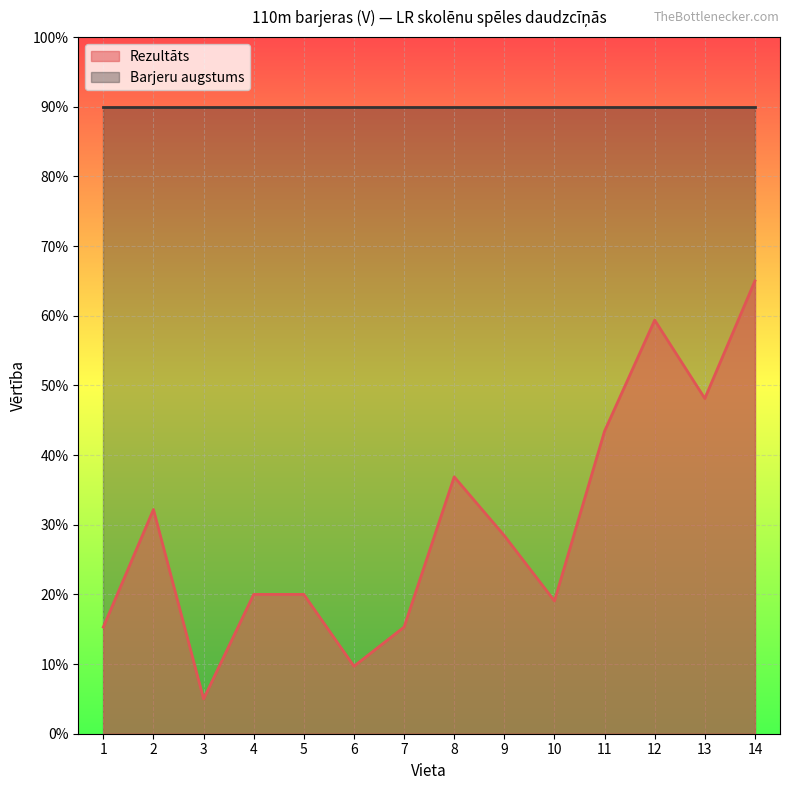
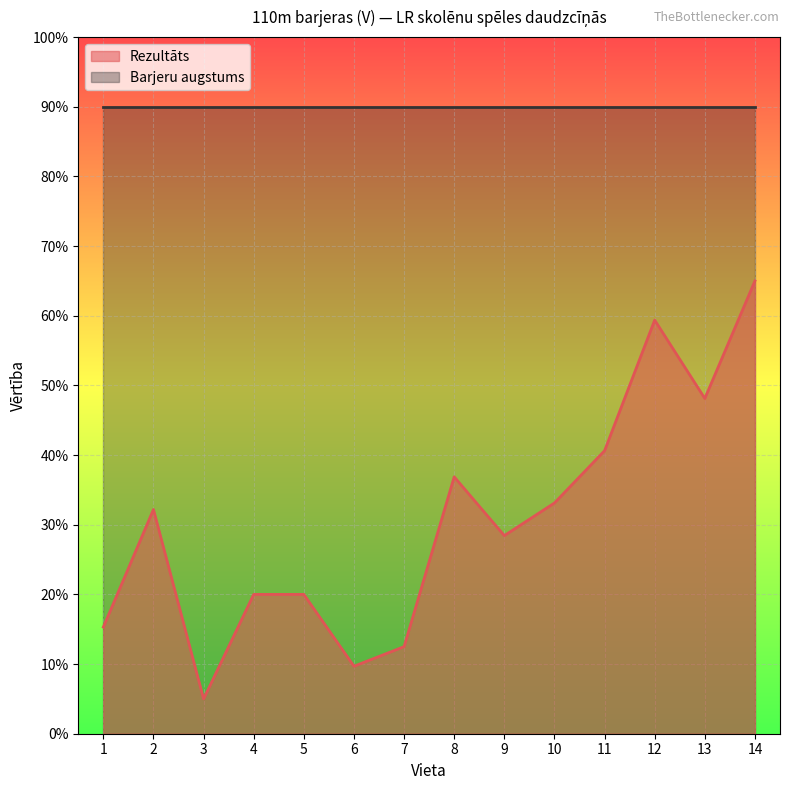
  {
    "Rezultāts": {
      "1": "15%",
      "2": "32%",
      "3": "5%",
      "4": "20%",
      "5": "20%",
      "6": "10%",
-     "7": "15%",
+     "7": "13%",
      "8": "37%",
      "9": "28%",
-     "10": "19%",
-     "11": "43%",
+     "10": "33%",
+     "11": "41%",
      "12": "59%",
      "13": "48%",
      "14": "65%"
    },
    "Barjeru augstums": {
      "1": "90%",
      "2": "90%",
      "3": "90%",
      "4": "90%",
      "5": "90%",
      "6": "90%",
      "7": "90%",
      "8": "90%",
      "9": "90%",
      "10": "90%",
      "11": "90%",
      "12": "90%",
      "13": "90%",
      "14": "90%"
    }
  }
